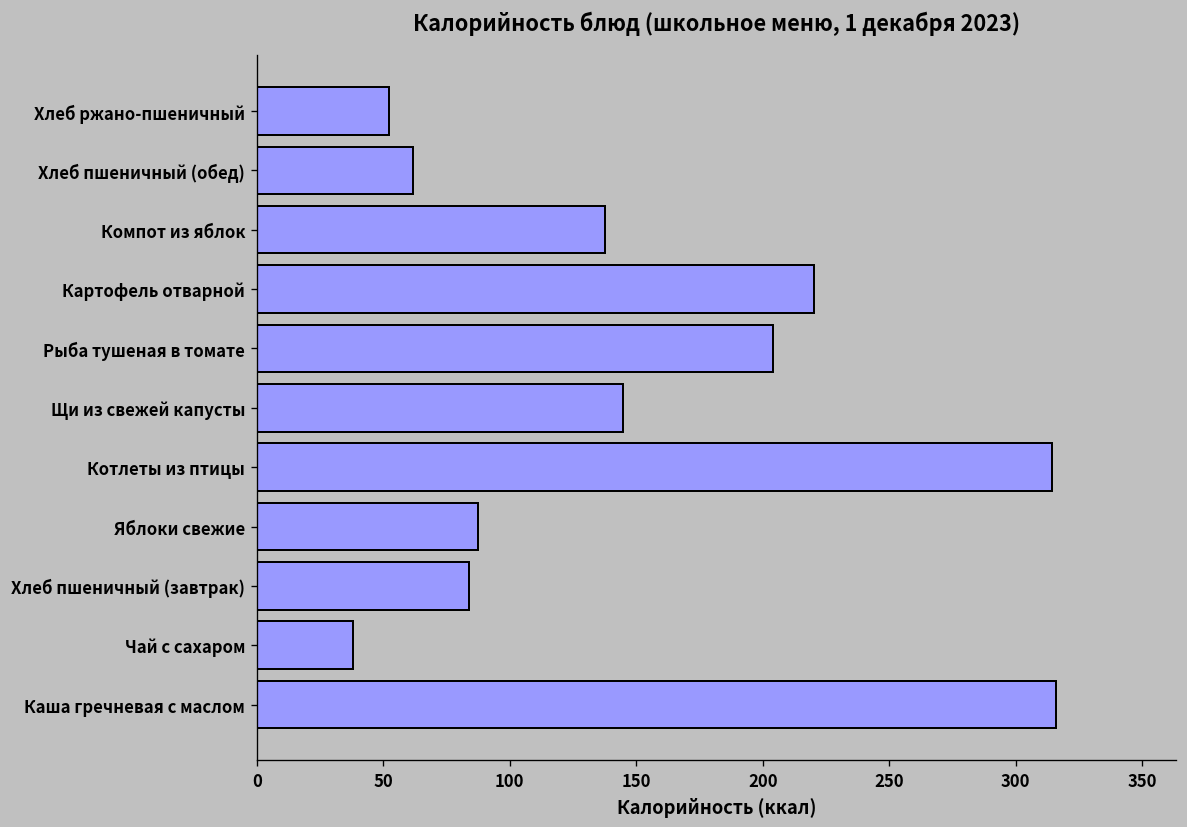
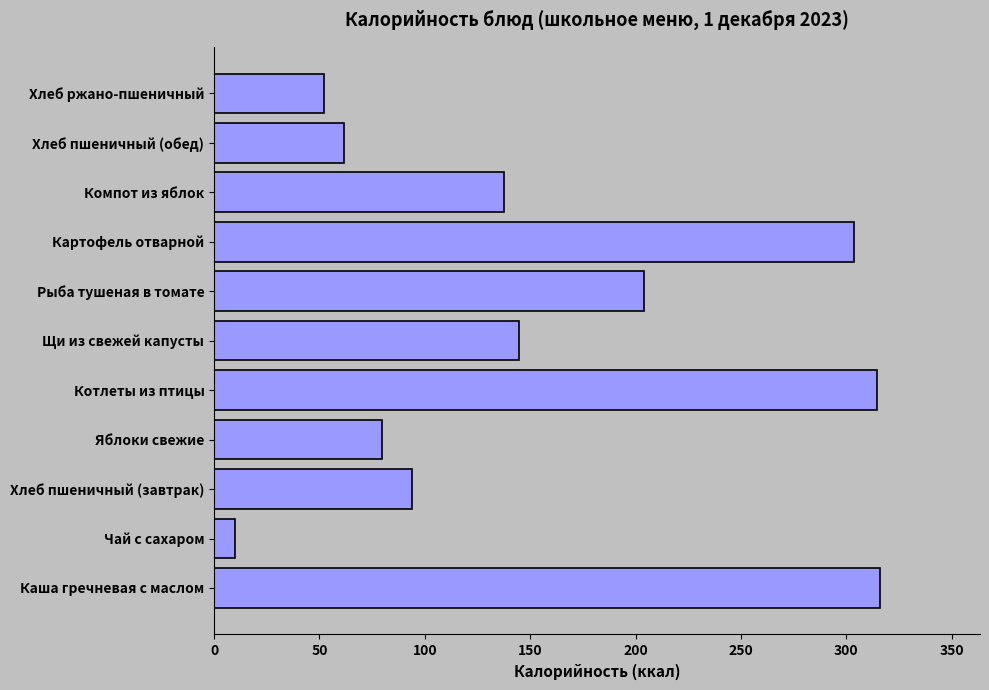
  {
    "Хлеб ржано-пшеничный": 52,
    "Хлеб пшеничный (обед)": 62,
    "Компот из яблок": 138,
-   "Картофель отварной": 220,
+   "Картофель отварной": 304,
    "Рыба тушеная в томате": 204,
    "Щи из свежей капусты": 145,
    "Котлеты из птицы": 315,
-   "Яблоки свежие": 87,
-   "Хлеб пшеничный (завтрак)": 84,
-   "Чай с сахаром": 38,
+   "Яблоки свежие": 80,
+   "Хлеб пшеничный (завтрак)": 94,
+   "Чай с сахаром": 10,
    "Каша гречневая с маслом": 316
  }
